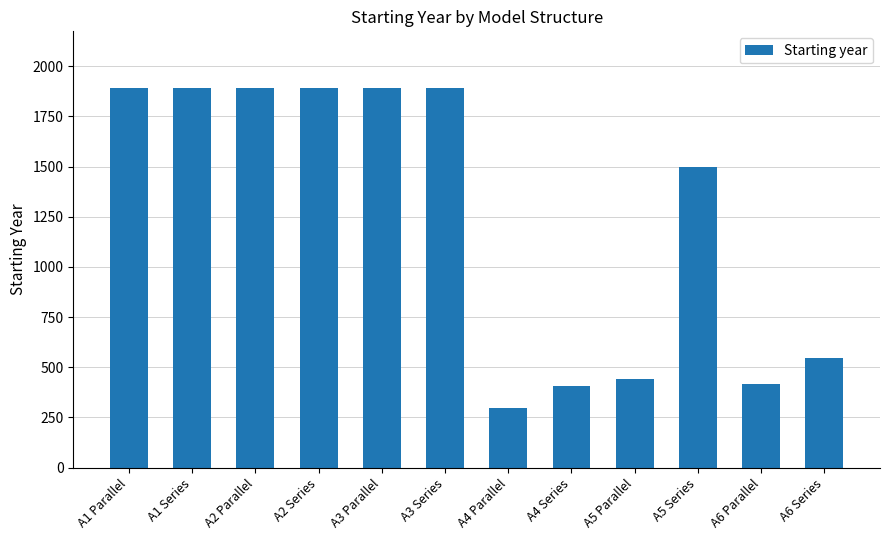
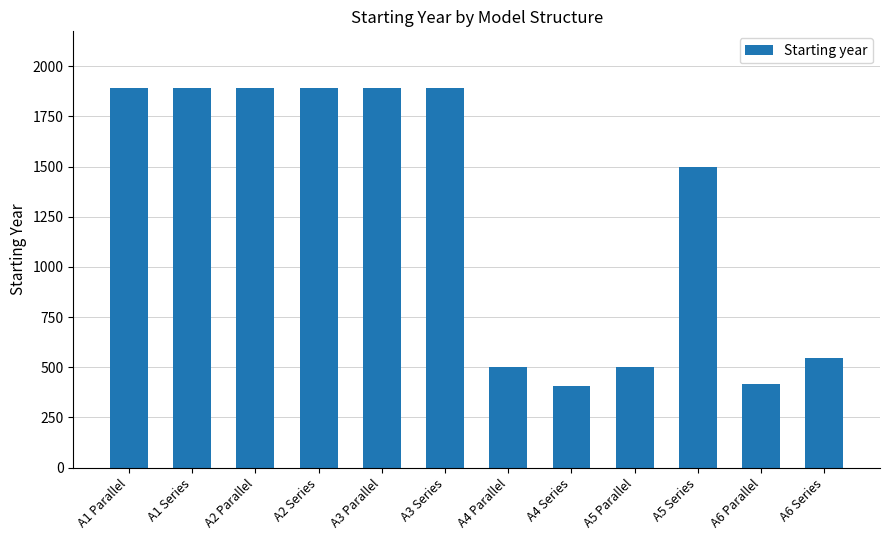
  {
    "A1 Parallel": 1890,
    "A1 Series": 1890,
    "A2 Parallel": 1890,
    "A2 Series": 1890,
    "A3 Parallel": 1890,
    "A3 Series": 1890,
-   "A4 Parallel": 300,
+   "A4 Parallel": 500,
    "A4 Series": 410,
-   "A5 Parallel": 440,
+   "A5 Parallel": 500,
    "A5 Series": 1500,
    "A6 Parallel": 420,
    "A6 Series": 550
  }
